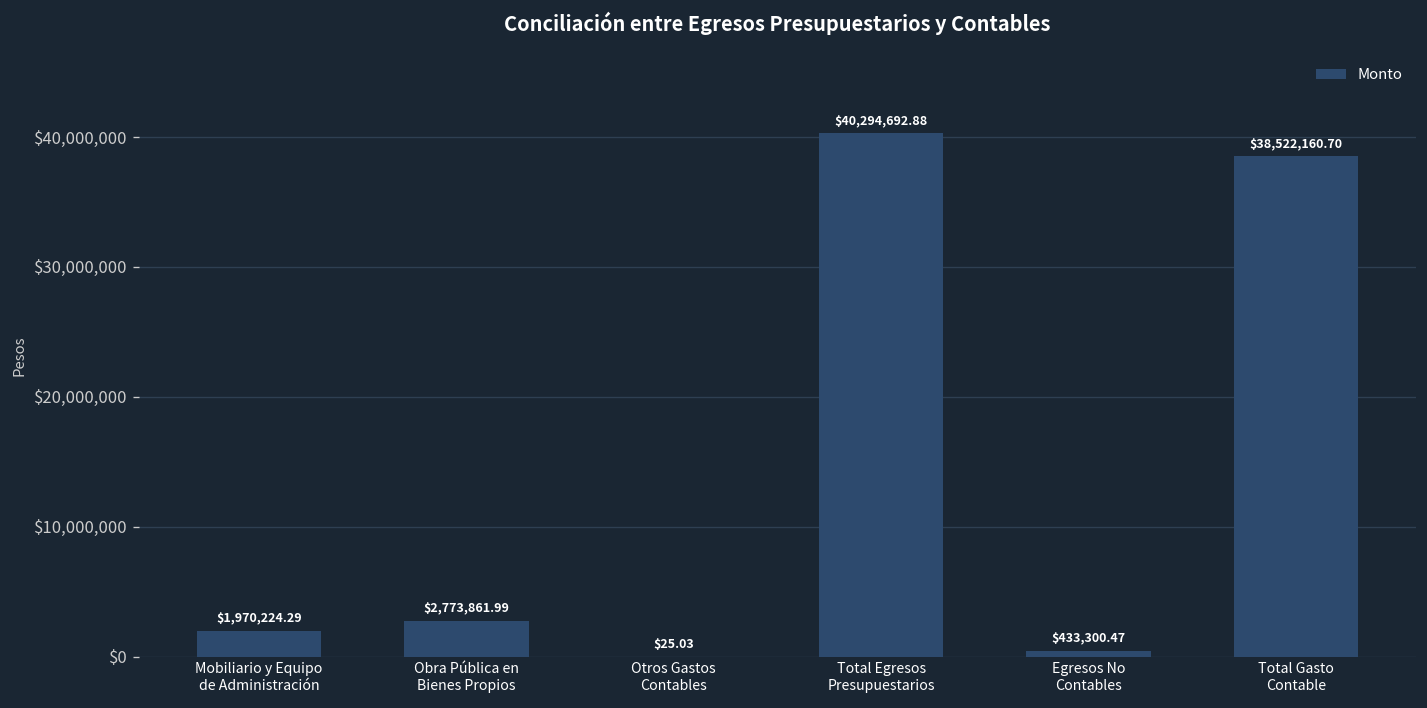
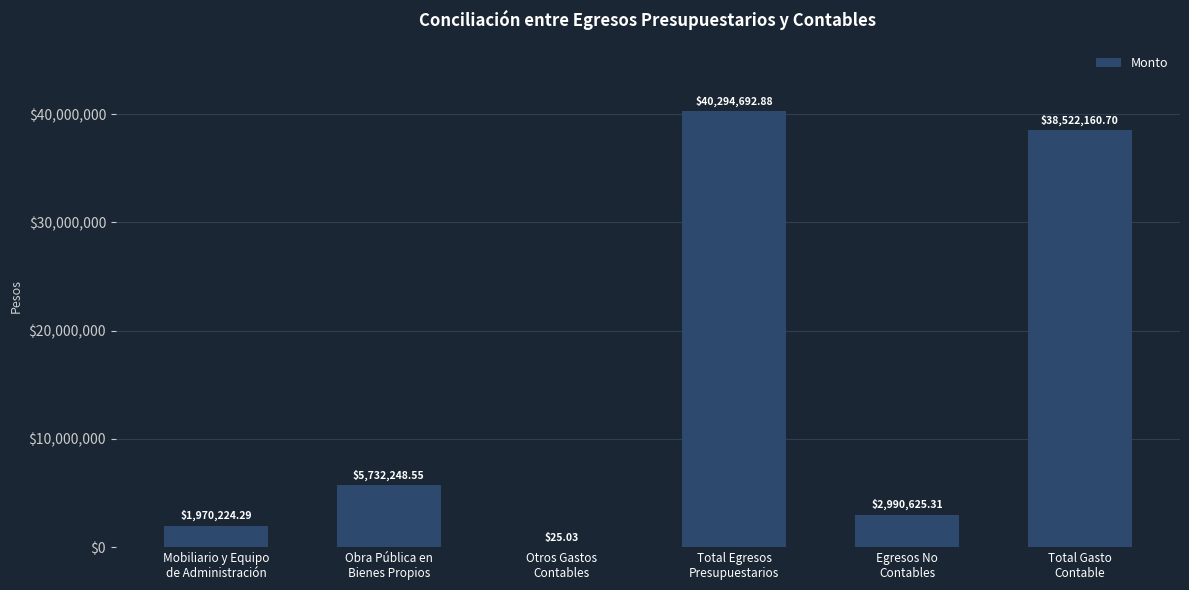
  {
    "Mobiliario y Equipo de Administración": "$1,970,224.29",
-   "Obra Pública en Bienes Propios": "$2,773,861.99",
+   "Obra Pública en Bienes Propios": "$5,732,248.55",
    "Otros Gastos Contables": "$25.03",
    "Total Egresos Presupuestarios": "$40,294,692.88",
-   "Egresos No Contables": "$433,300.47",
+   "Egresos No Contables": "$2,990,625.31",
    "Total Gasto Contable": "$38,522,160.70"
  }
